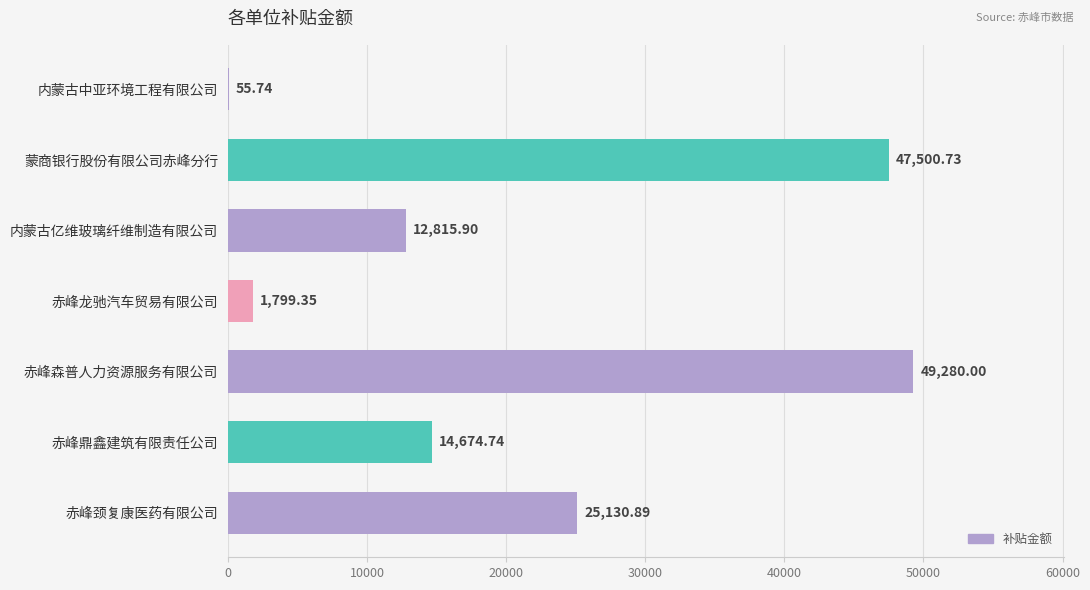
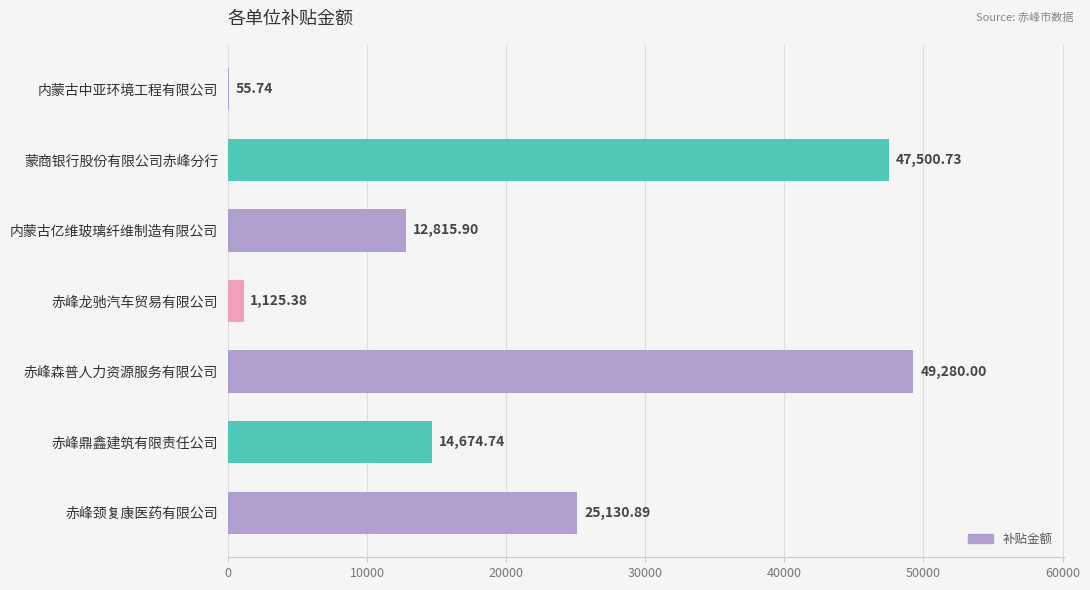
  {
    "内蒙古中亚环境工程有限公司": "55.74",
    "蒙商银行股份有限公司赤峰分行": "47,500.73",
    "内蒙古亿维玻璃纤维制造有限公司": "12,815.90",
-   "赤峰龙驰汽车贸易有限公司": "1,799.35",
+   "赤峰龙驰汽车贸易有限公司": "1,125.38",
    "赤峰森普人力资源服务有限公司": "49,280.00",
    "赤峰鼎鑫建筑有限责任公司": "14,674.74",
    "赤峰颈复康医药有限公司": "25,130.89"
  }
